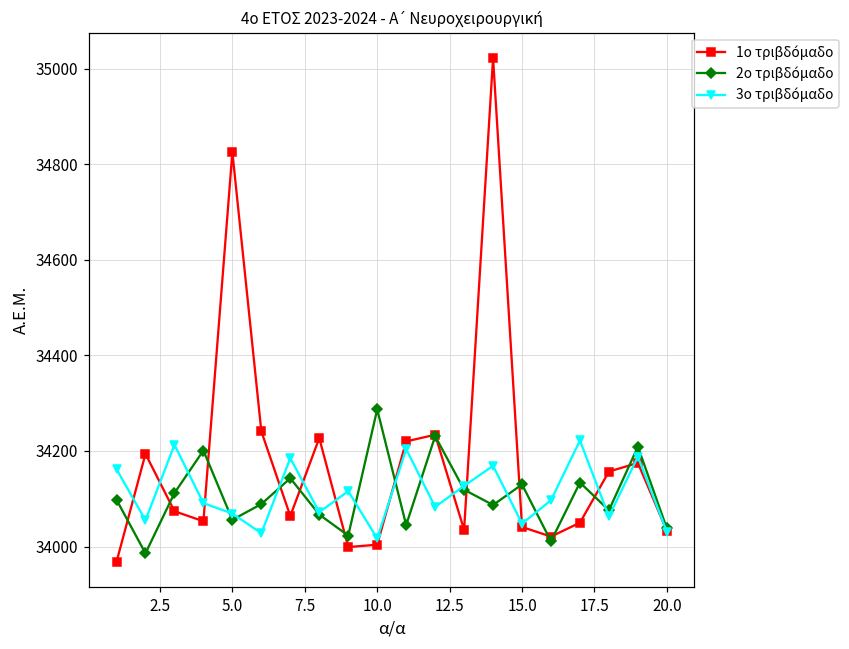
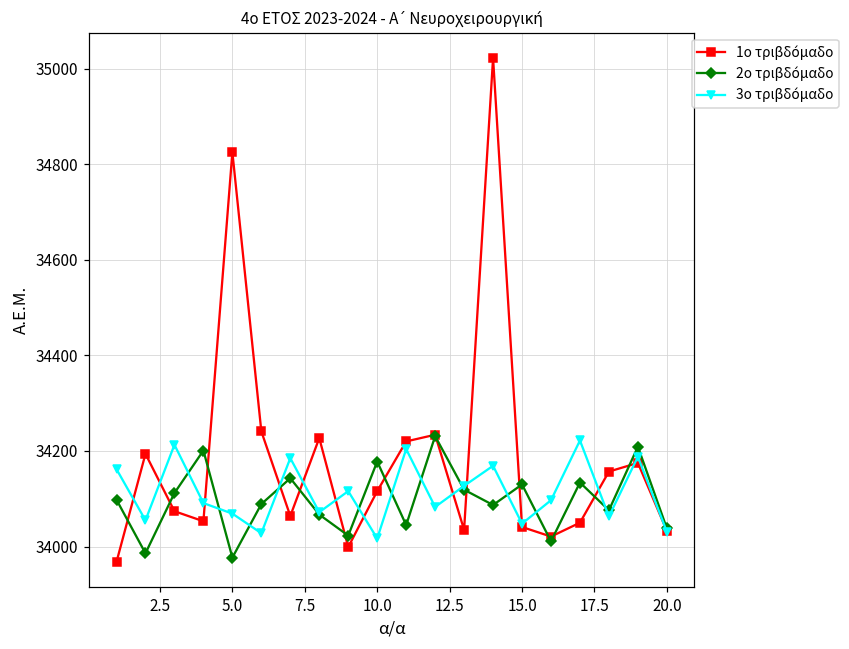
  {
    "1ο τριβδόμαδο": {
      "5.0": 34830,
-     "10.0": 34000,
+     "10.0": 34120,
      "15.0": 34040
    },
    "2ο τριβδόμαδο": {
-     "5.0": 34060,
-     "10.0": 34290,
+     "5.0": 33980,
+     "10.0": 34180,
      "15.0": 34130
    },
    "3ο τριβδόμαδο": {
      "5.0": 34070,
      "10.0": 34020,
      "15.0": 34050
    }
  }
